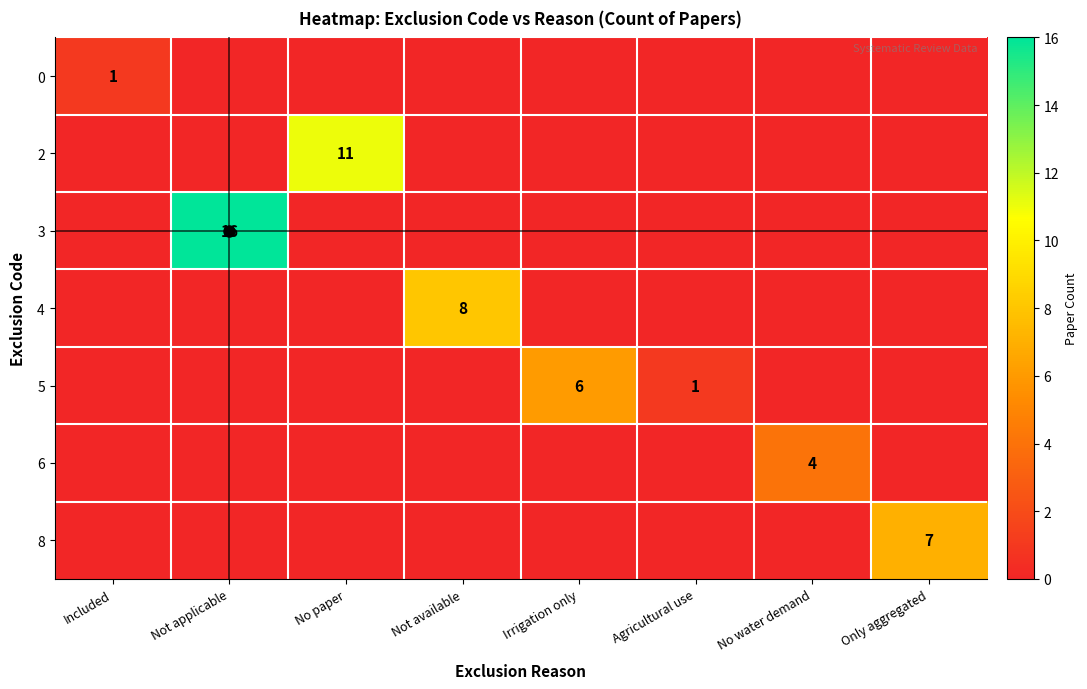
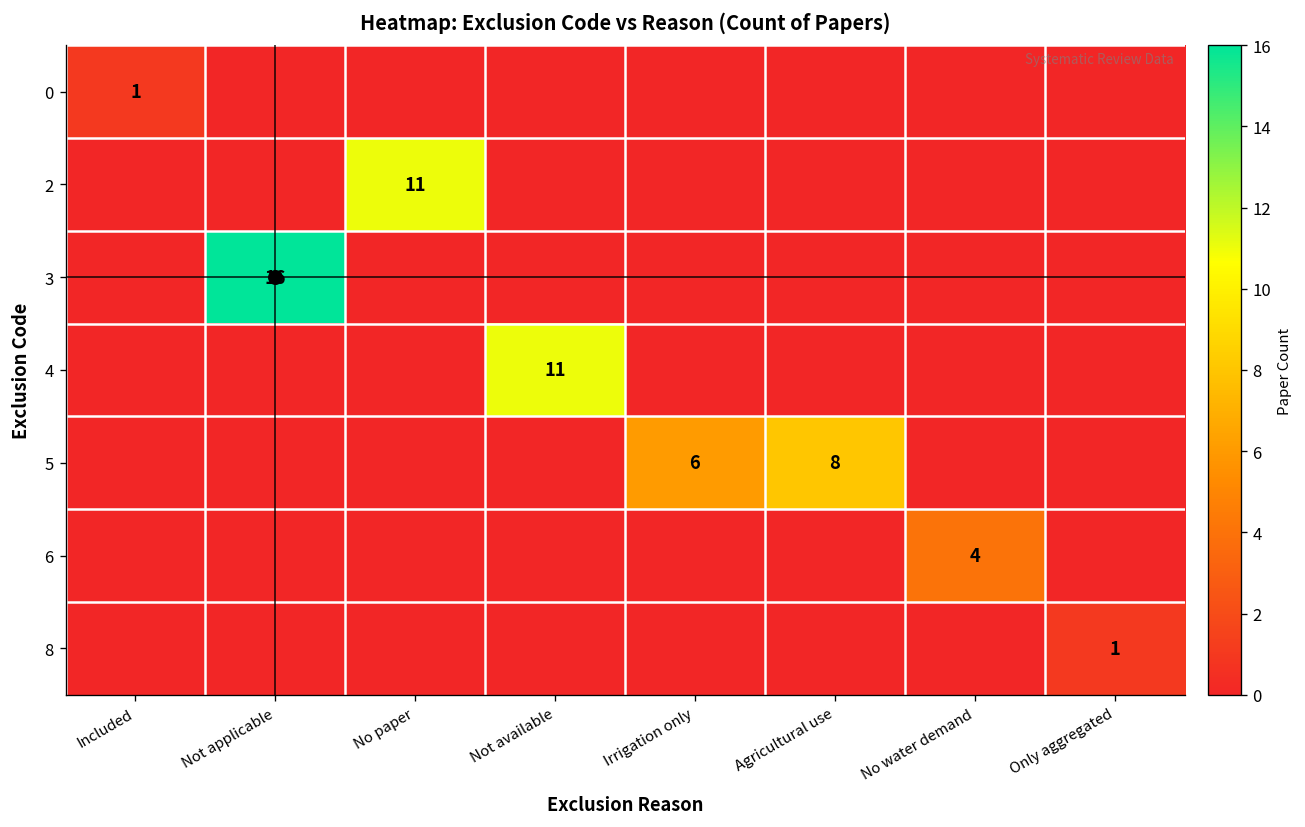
  {
    "0": {
      "Included": 1
    },
    "2": {
      "No paper": 11
    },
    "4": {
-     "Not available": 8
+     "Not available": 11
    },
    "5": {
      "Irrigation only": 6,
-     "Agricultural use": 1
+     "Agricultural use": 8
    },
    "6": {
      "No water demand": 4
    },
    "8": {
-     "Only aggregated": 7
+     "Only aggregated": 1
    }
  }
